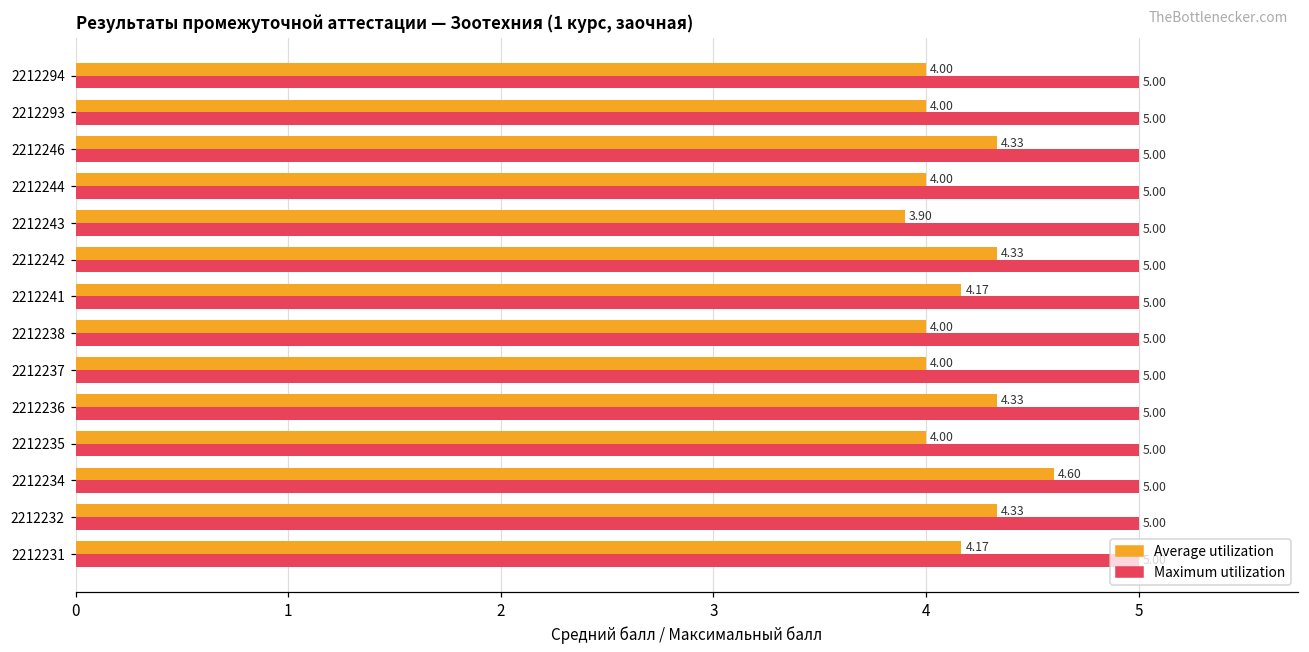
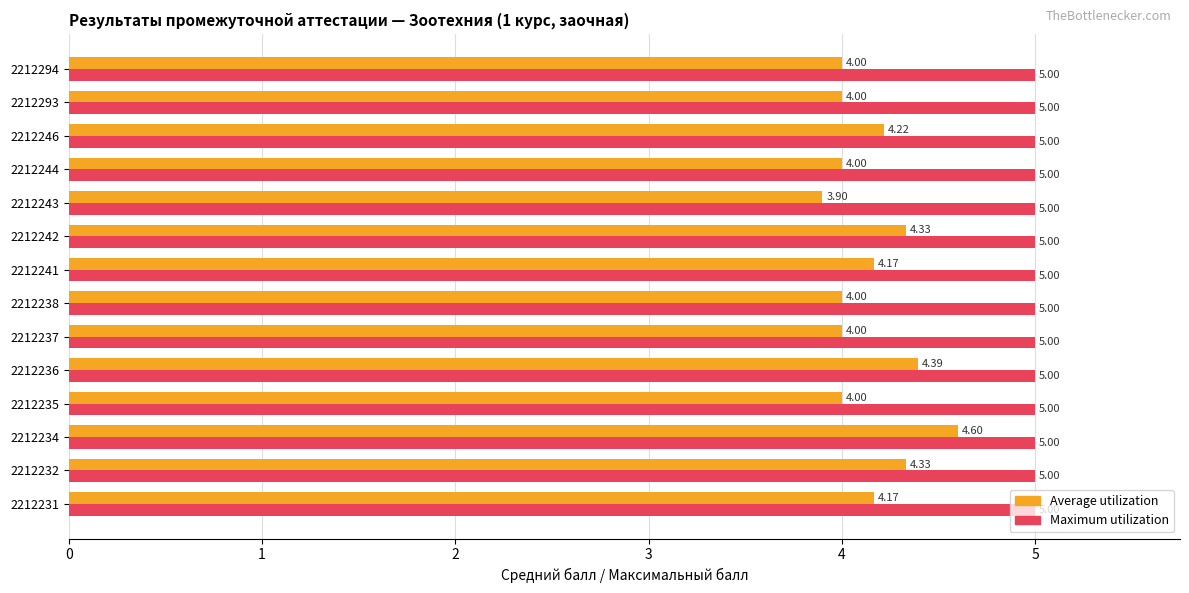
  {
    "Average utilization": {
      "2212294": 4.00,
      "2212293": 4.00,
-     "2212246": 4.33,
+     "2212246": 4.22,
      "2212244": 4.00,
      "2212243": 3.90,
      "2212242": 4.33,
      "2212241": 4.17,
      "2212238": 4.00,
      "2212237": 4.00,
-     "2212236": 4.33,
+     "2212236": 4.39,
      "2212235": 4.00,
      "2212234": 4.60,
      "2212232": 4.33,
      "2212231": 4.17
    },
    "Maximum utilization": {
      "2212294": 5.00,
      "2212293": 5.00,
      "2212246": 5.00,
      "2212244": 5.00,
      "2212243": 5.00,
      "2212242": 5.00,
      "2212241": 5.00,
      "2212238": 5.00,
      "2212237": 5.00,
      "2212236": 5.00,
      "2212235": 5.00,
      "2212234": 5.00,
      "2212232": 5.00
    }
  }
